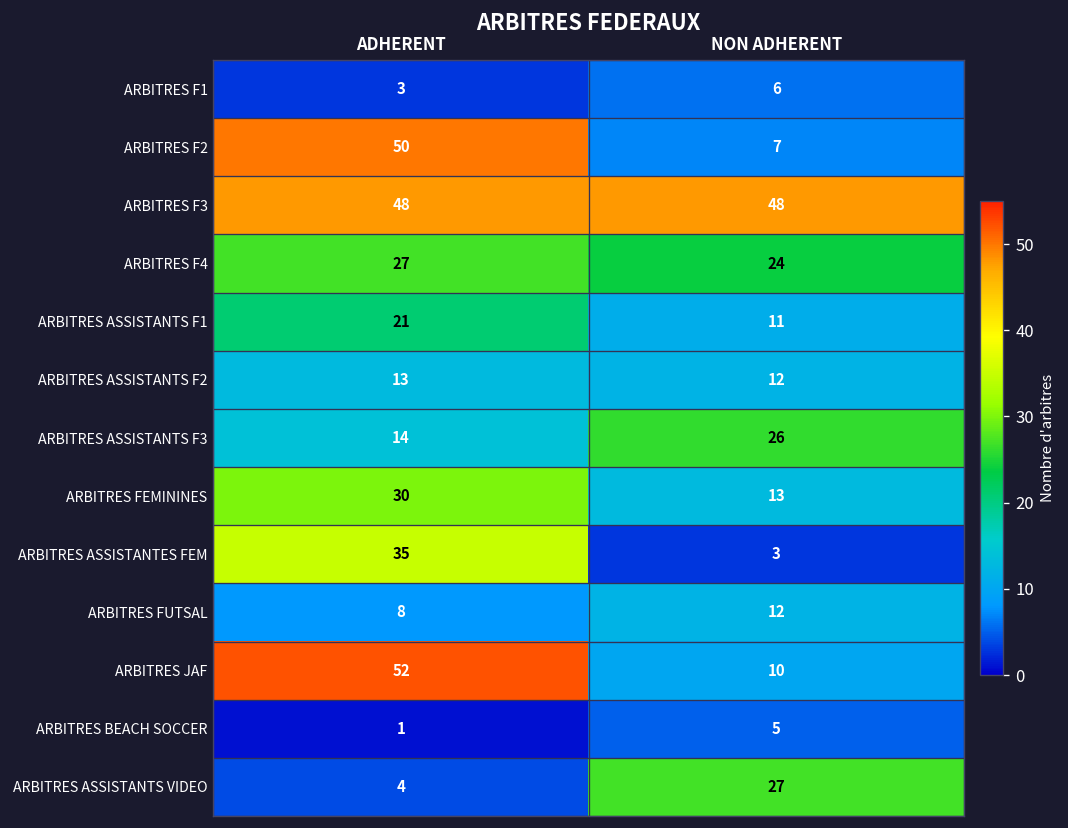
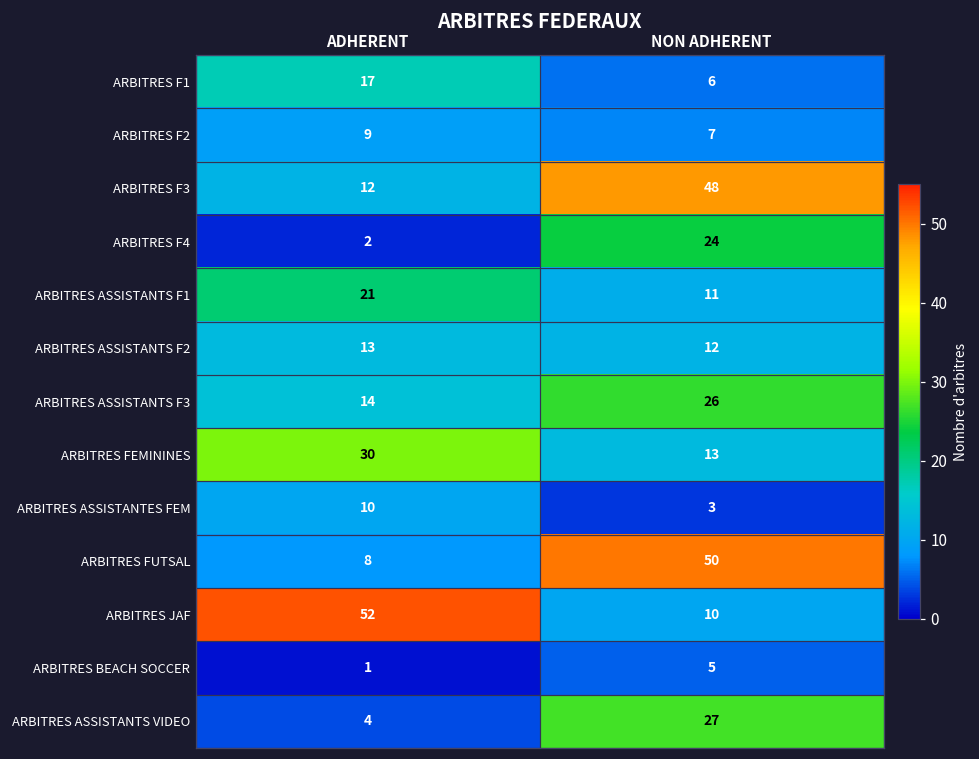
  {
    "ARBITRES F1": {
-     "ADHERENT": 3,
+     "ADHERENT": 17,
      "NON ADHERENT": 6
    },
    "ARBITRES F2": {
-     "ADHERENT": 50,
+     "ADHERENT": 9,
      "NON ADHERENT": 7
    },
    "ARBITRES F3": {
-     "ADHERENT": 48,
+     "ADHERENT": 12,
      "NON ADHERENT": 48
    },
    "ARBITRES F4": {
-     "ADHERENT": 27,
+     "ADHERENT": 2,
      "NON ADHERENT": 24
    },
    "ARBITRES ASSISTANTS F1": {
      "ADHERENT": 21,
      "NON ADHERENT": 11
    },
    "ARBITRES ASSISTANTS F2": {
      "ADHERENT": 13,
      "NON ADHERENT": 12
    },
    "ARBITRES ASSISTANTS F3": {
      "ADHERENT": 14,
      "NON ADHERENT": 26
    },
    "ARBITRES FEMININES": {
      "ADHERENT": 30,
      "NON ADHERENT": 13
    },
    "ARBITRES ASSISTANTES FEM": {
-     "ADHERENT": 35,
+     "ADHERENT": 10,
      "NON ADHERENT": 3
    },
    "ARBITRES FUTSAL": {
      "ADHERENT": 8,
-     "NON ADHERENT": 12
+     "NON ADHERENT": 50
    },
    "ARBITRES JAF": {
      "ADHERENT": 52,
      "NON ADHERENT": 10
    },
    "ARBITRES BEACH SOCCER": {
      "ADHERENT": 1,
      "NON ADHERENT": 5
    },
    "ARBITRES ASSISTANTS VIDEO": {
      "ADHERENT": 4,
      "NON ADHERENT": 27
    }
  }
